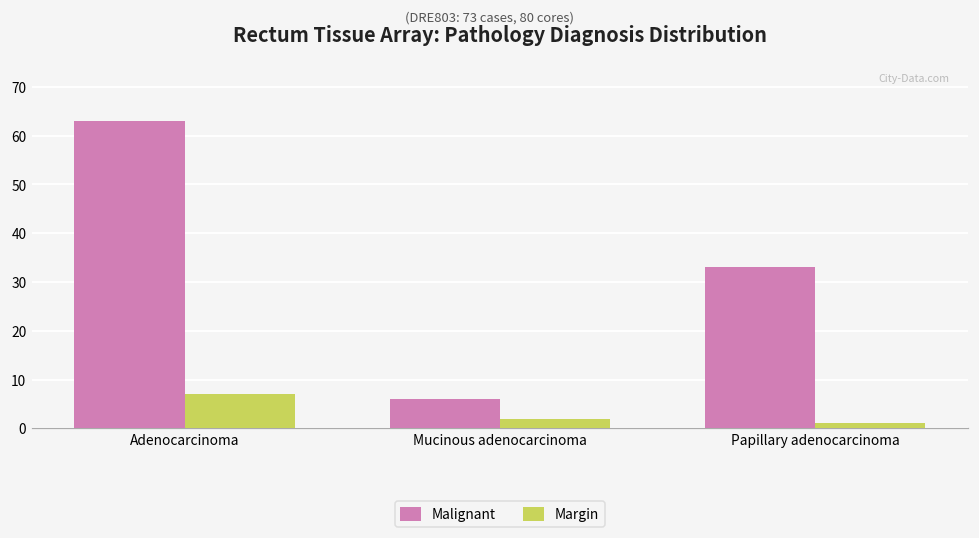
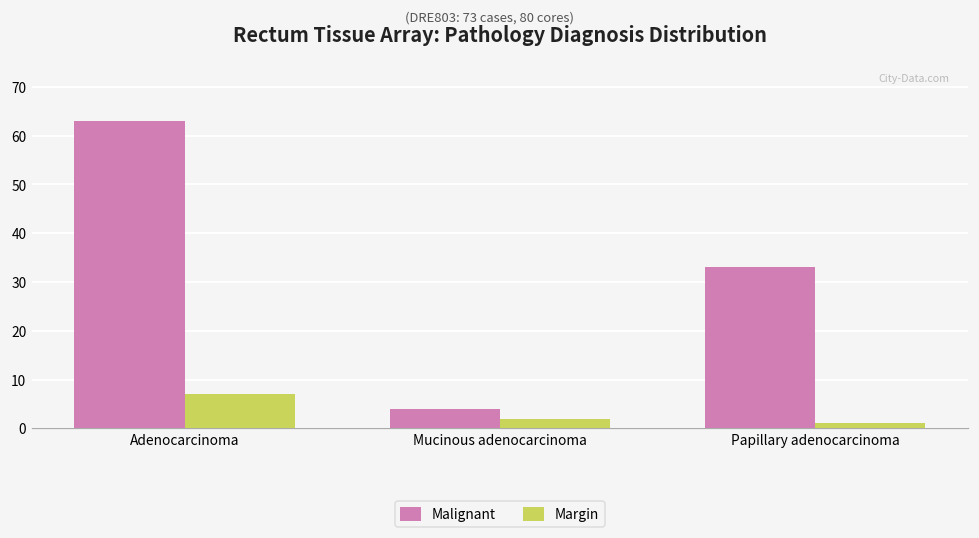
  {
    "Malignant": {
      "Adenocarcinoma": 63,
-     "Mucinous adenocarcinoma": 6,
+     "Mucinous adenocarcinoma": 4,
      "Papillary adenocarcinoma": 33
    },
    "Margin": {
      "Adenocarcinoma": 7,
      "Mucinous adenocarcinoma": 2,
      "Papillary adenocarcinoma": 1
    }
  }
